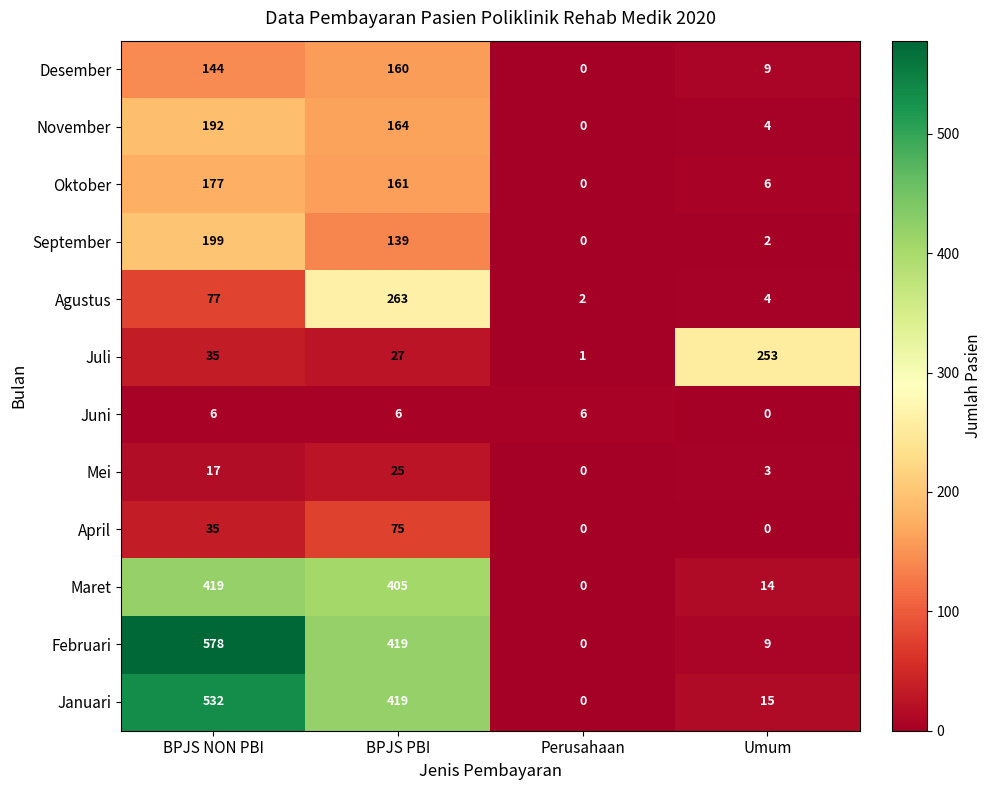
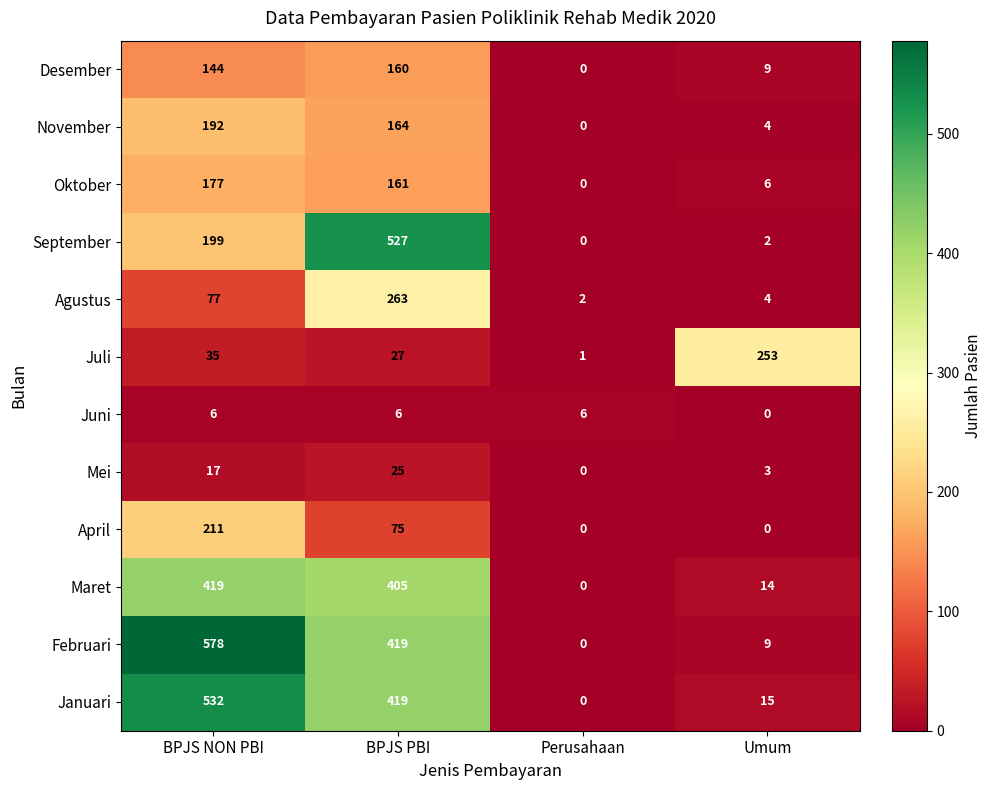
  {
    "Desember": {
      "BPJS NON PBI": 144,
      "BPJS PBI": 160,
      "Perusahaan": 0,
      "Umum": 9
    },
    "November": {
      "BPJS NON PBI": 192,
      "BPJS PBI": 164,
      "Perusahaan": 0,
      "Umum": 4
    },
    "Oktober": {
      "BPJS NON PBI": 177,
      "BPJS PBI": 161,
      "Perusahaan": 0,
      "Umum": 6
    },
    "September": {
      "BPJS NON PBI": 199,
-     "BPJS PBI": 139,
+     "BPJS PBI": 527,
      "Perusahaan": 0,
      "Umum": 2
    },
    "Agustus": {
      "BPJS NON PBI": 77,
      "BPJS PBI": 263,
      "Perusahaan": 2,
      "Umum": 4
    },
    "Juli": {
      "BPJS NON PBI": 35,
      "BPJS PBI": 27,
      "Perusahaan": 1,
      "Umum": 253
    },
    "Juni": {
      "BPJS NON PBI": 6,
      "BPJS PBI": 6,
      "Perusahaan": 6,
      "Umum": 0
    },
    "Mei": {
      "BPJS NON PBI": 17,
      "BPJS PBI": 25,
      "Perusahaan": 0,
      "Umum": 3
    },
    "April": {
-     "BPJS NON PBI": 35,
+     "BPJS NON PBI": 211,
      "BPJS PBI": 75,
      "Perusahaan": 0,
      "Umum": 0
    },
    "Maret": {
      "BPJS NON PBI": 419,
      "BPJS PBI": 405,
      "Perusahaan": 0,
      "Umum": 14
    },
    "Februari": {
      "BPJS NON PBI": 578,
      "BPJS PBI": 419,
      "Perusahaan": 0,
      "Umum": 9
    },
    "Januari": {
      "BPJS NON PBI": 532,
      "BPJS PBI": 419,
      "Perusahaan": 0,
      "Umum": 15
    }
  }
